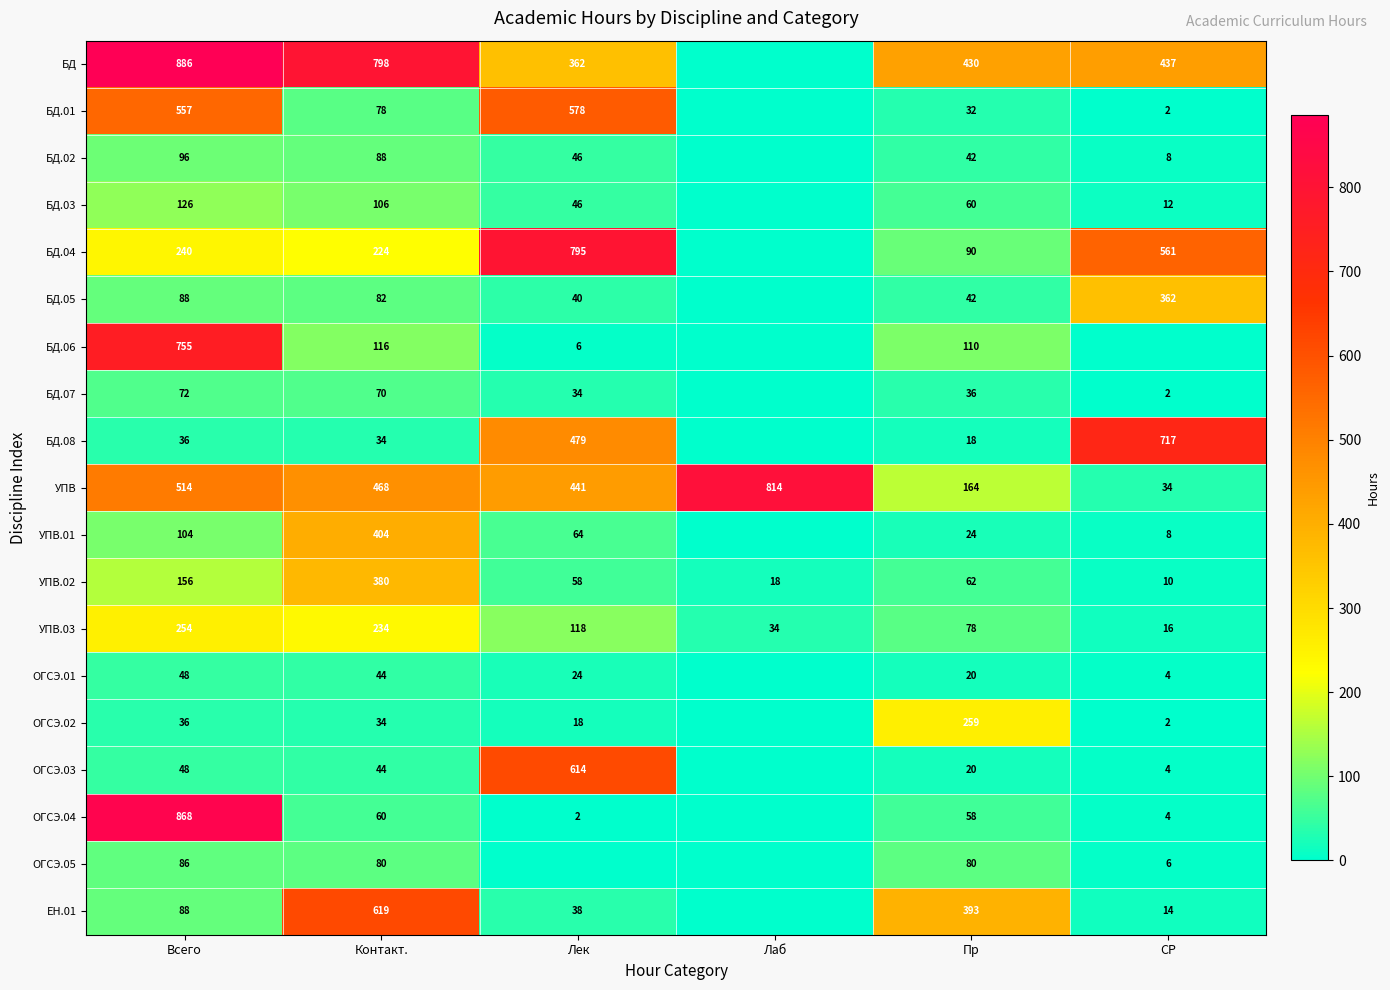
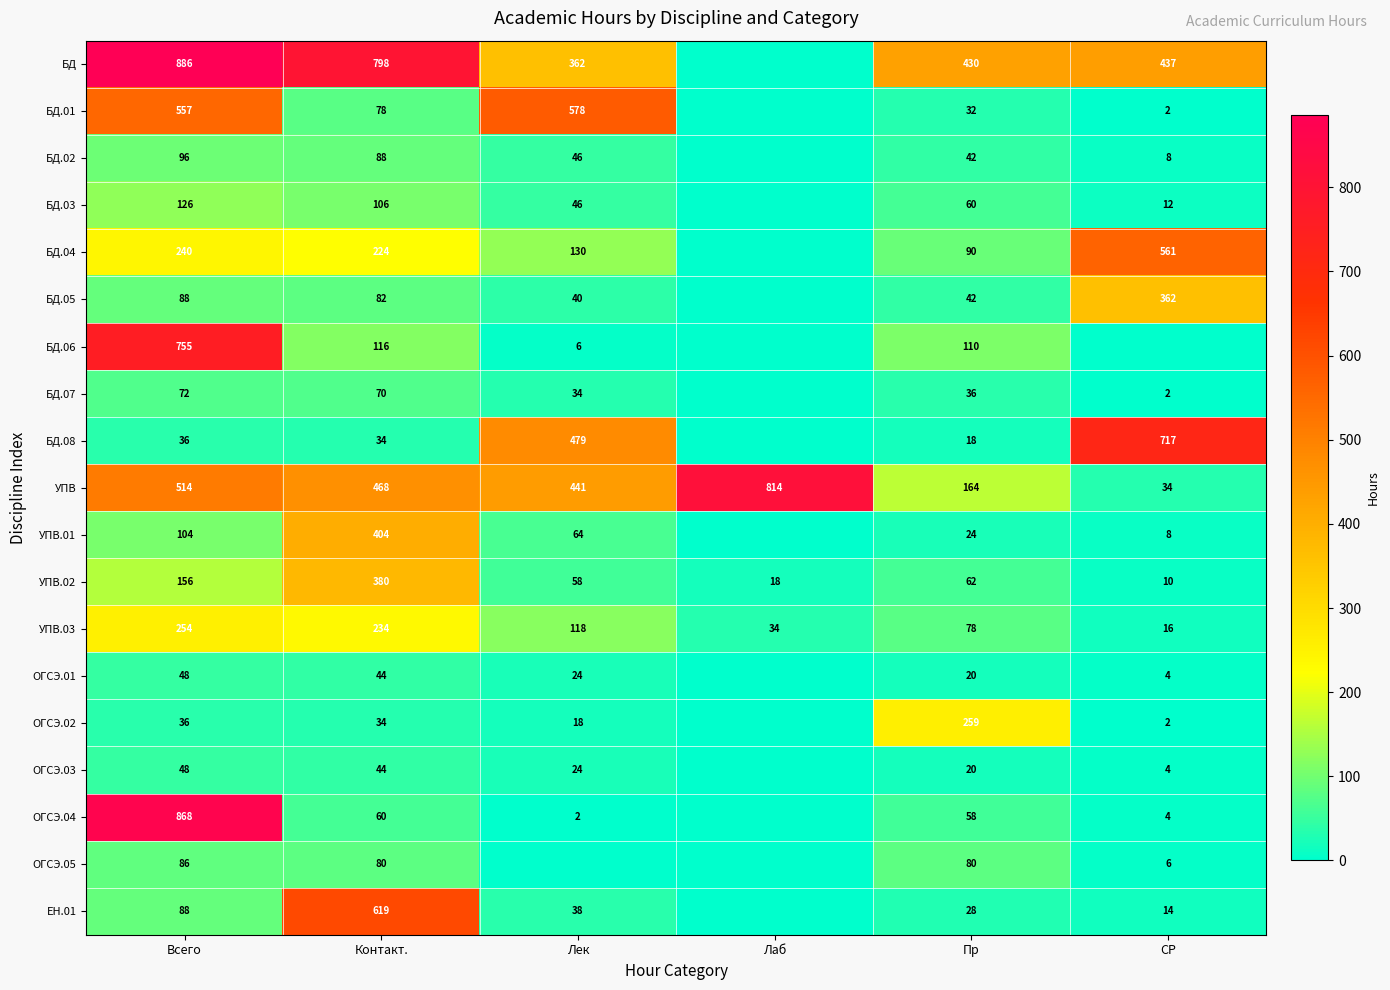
  {
    "БД": {
      "Всего": 886,
      "Контакт.": 798,
      "Лек": 362,
      "Пр": 430,
      "СР": 437
    },
    "БД.01": {
      "Всего": 557,
      "Контакт.": 78,
      "Лек": 578,
      "Пр": 32,
      "СР": 2
    },
    "БД.02": {
      "Всего": 96,
      "Контакт.": 88,
      "Лек": 46,
      "Пр": 42,
      "СР": 8
    },
    "БД.03": {
      "Всего": 126,
      "Контакт.": 106,
      "Лек": 46,
      "Пр": 60,
      "СР": 12
    },
    "БД.04": {
      "Всего": 240,
      "Контакт.": 224,
-     "Лек": 795,
+     "Лек": 130,
      "Пр": 90,
      "СР": 561
    },
    "БД.05": {
      "Всего": 88,
      "Контакт.": 82,
      "Лек": 40,
      "Пр": 42,
      "СР": 362
    },
    "БД.06": {
      "Всего": 755,
      "Контакт.": 116,
      "Лек": 6,
      "Пр": 110
    },
    "БД.07": {
      "Всего": 72,
      "Контакт.": 70,
      "Лек": 34,
      "Пр": 36,
      "СР": 2
    },
    "БД.08": {
      "Всего": 36,
      "Контакт.": 34,
      "Лек": 479,
      "Пр": 18,
      "СР": 717
    },
    "УПВ": {
      "Всего": 514,
      "Контакт.": 468,
      "Лек": 441,
      "Лаб": 814,
      "Пр": 164,
      "СР": 34
    },
    "УПВ.01": {
      "Всего": 104,
      "Контакт.": 404,
      "Лек": 64,
      "Пр": 24,
      "СР": 8
    },
    "УПВ.02": {
      "Всего": 156,
      "Контакт.": 380,
      "Лек": 58,
      "Лаб": 18,
      "Пр": 62,
      "СР": 10
    },
    "УПВ.03": {
      "Всего": 254,
      "Контакт.": 234,
      "Лек": 118,
      "Лаб": 34,
      "Пр": 78,
      "СР": 16
    },
    "ОГСЭ.01": {
      "Всего": 48,
      "Контакт.": 44,
      "Лек": 24,
      "Пр": 20,
      "СР": 4
    },
    "ОГСЭ.02": {
      "Всего": 36,
      "Контакт.": 34,
      "Лек": 18,
      "Пр": 259,
      "СР": 2
    },
    "ОГСЭ.03": {
      "Всего": 48,
      "Контакт.": 44,
-     "Лек": 614,
+     "Лек": 24,
      "Пр": 20,
      "СР": 4
    },
    "ОГСЭ.04": {
      "Всего": 868,
      "Контакт.": 60,
      "Лек": 2,
      "Пр": 58,
      "СР": 4
    },
    "ОГСЭ.05": {
      "Всего": 86,
      "Контакт.": 80,
      "Пр": 80,
      "СР": 6
    },
    "ЕН.01": {
      "Всего": 88,
      "Контакт.": 619,
      "Лек": 38,
-     "Пр": 393,
+     "Пр": 28,
      "СР": 14
    }
  }
